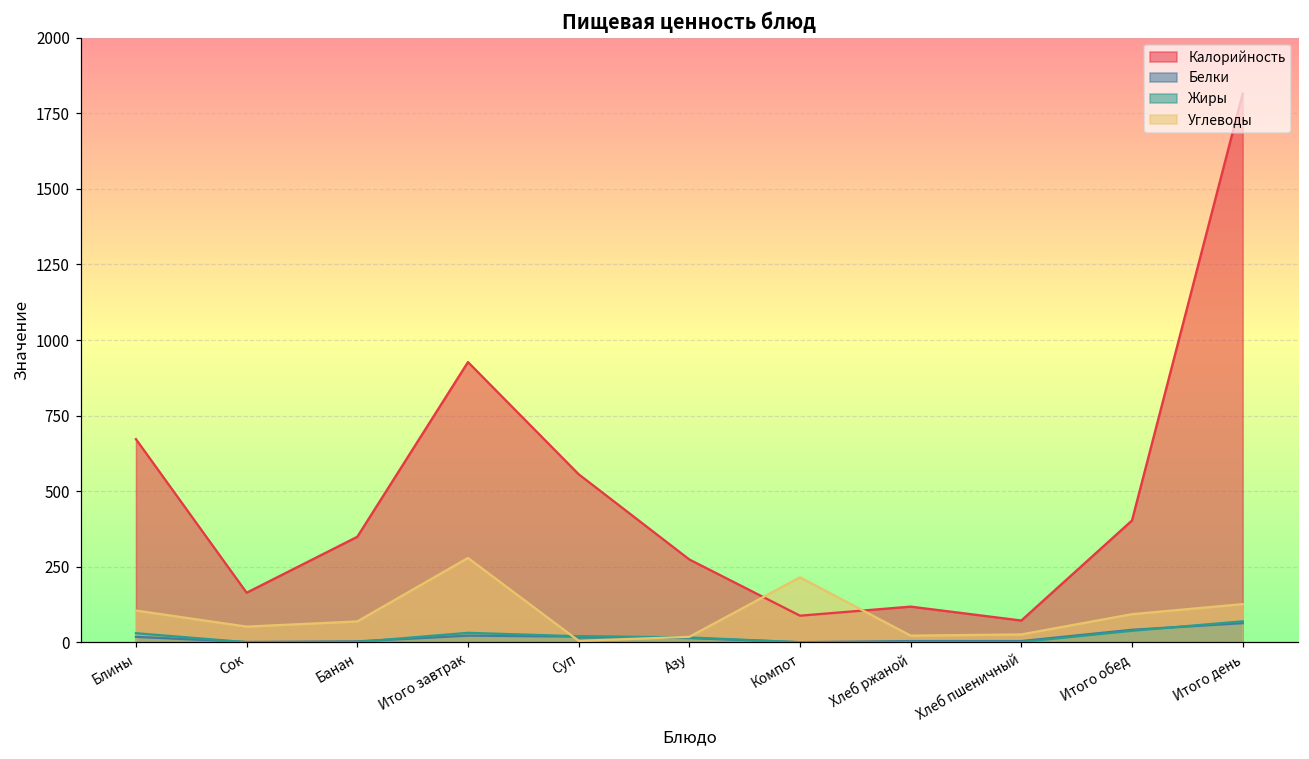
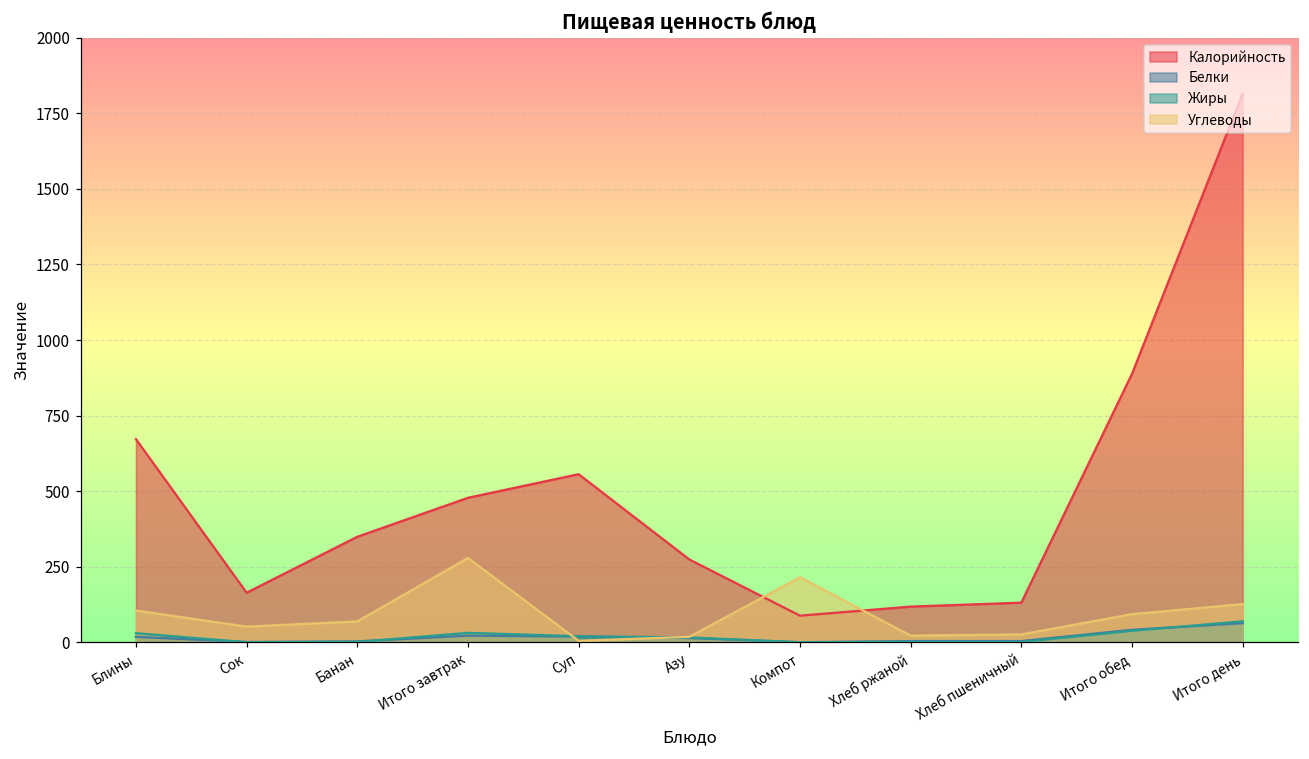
  {
    "Калорийность": {
      "Блины": 670,
      "Сок": 160,
      "Банан": 350,
-     "Итого завтрак": 930,
+     "Итого завтрак": 480,
      "Суп": 560,
      "Азу": 270,
      "Компот": 90,
      "Хлеб ржаной": 120,
-     "Хлеб пшеничный": 70,
-     "Итого обед": 400
+     "Хлеб пшеничный": 130,
+     "Итого обед": 890
    },
    "Углеводы": {
      "Блины": 110,
      "Сок": 50,
      "Банан": 70,
      "Итого завтрак": 280,
      "Суп": 10,
      "Компот": 220,
      "Хлеб ржаной": 20,
      "Хлеб пшеничный": 30,
      "Итого обед": 90,
      "Итого день": 130
    }
  }
